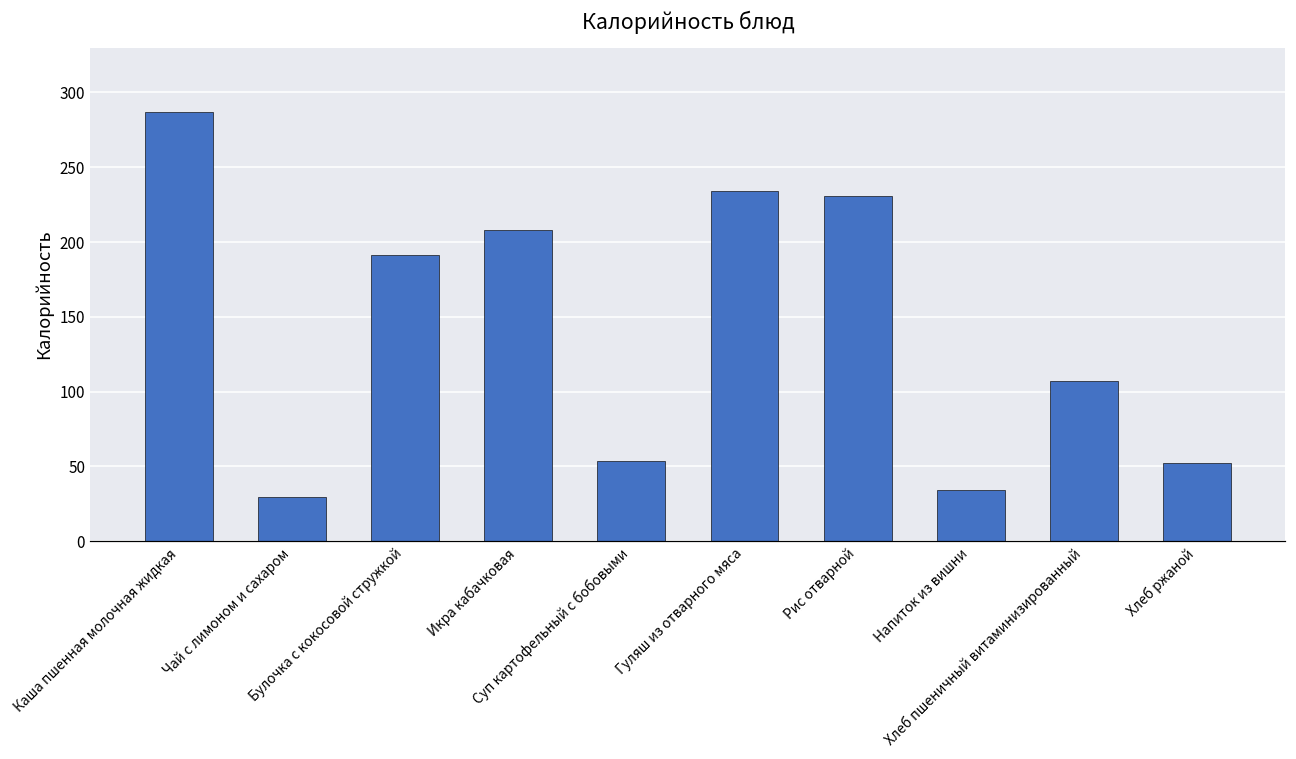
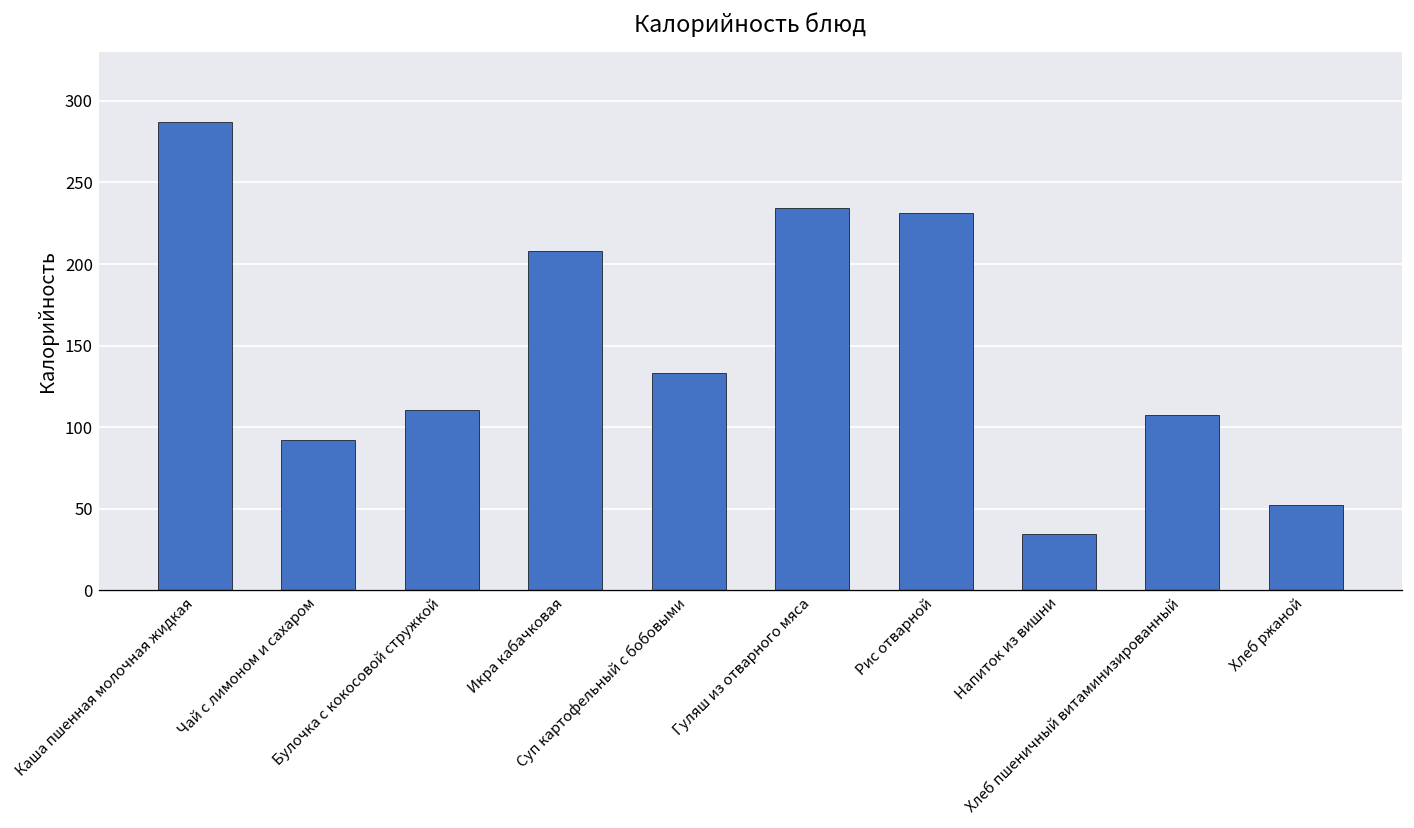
  {
    "Каша пшенная молочная жидкая": 287,
-   "Чай с лимоном и сахаром": 30,
-   "Булочка с кокосовой стружкой": 191,
+   "Чай с лимоном и сахаром": 92,
+   "Булочка с кокосовой стружкой": 111,
    "Икра кабачковая": 208,
-   "Суп картофельный с бобовыми": 54,
+   "Суп картофельный с бобовыми": 133,
    "Гуляш из отварного мяса": 234,
    "Рис отварной": 231,
    "Напиток из вишни": 34,
    "Хлеб пшеничный витаминизированный": 107,
    "Хлеб ржаной": 52
  }
